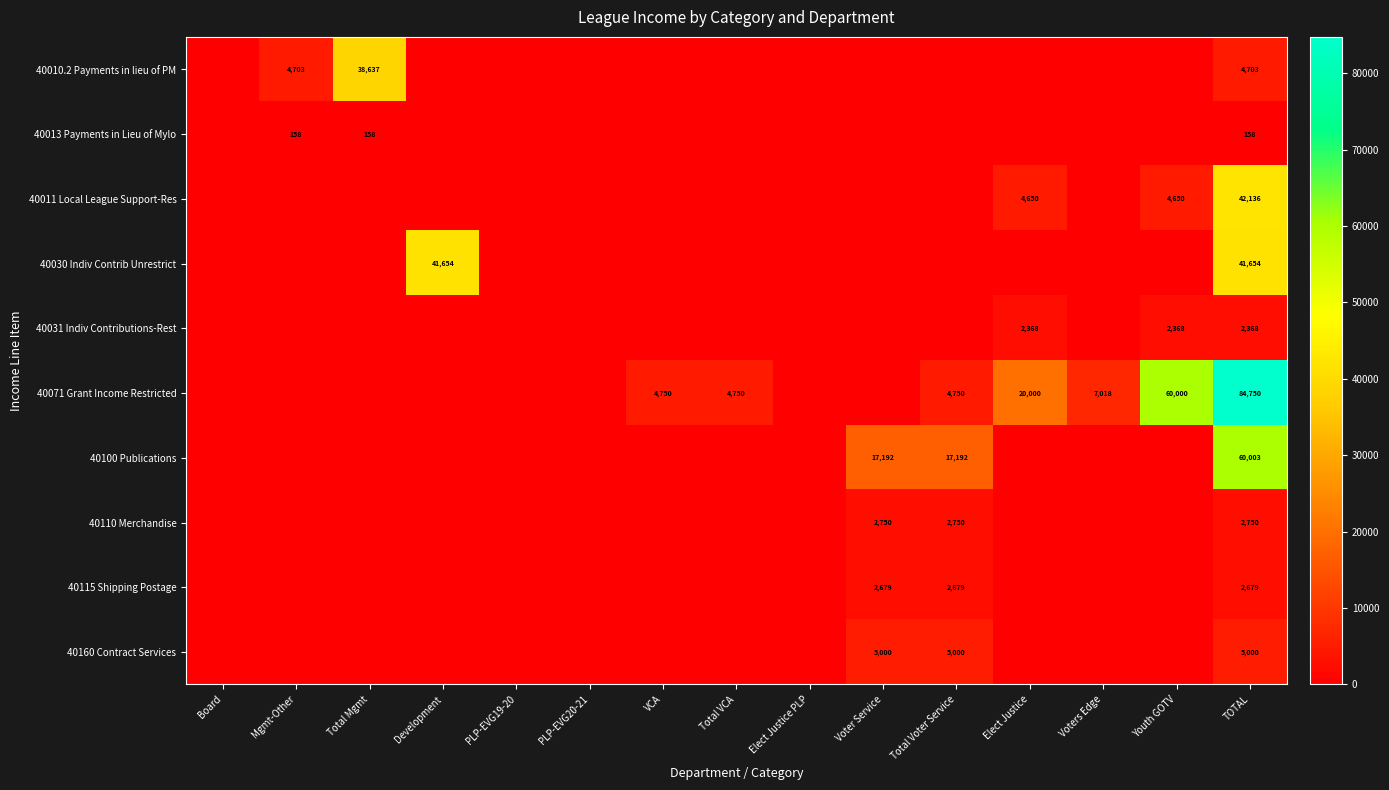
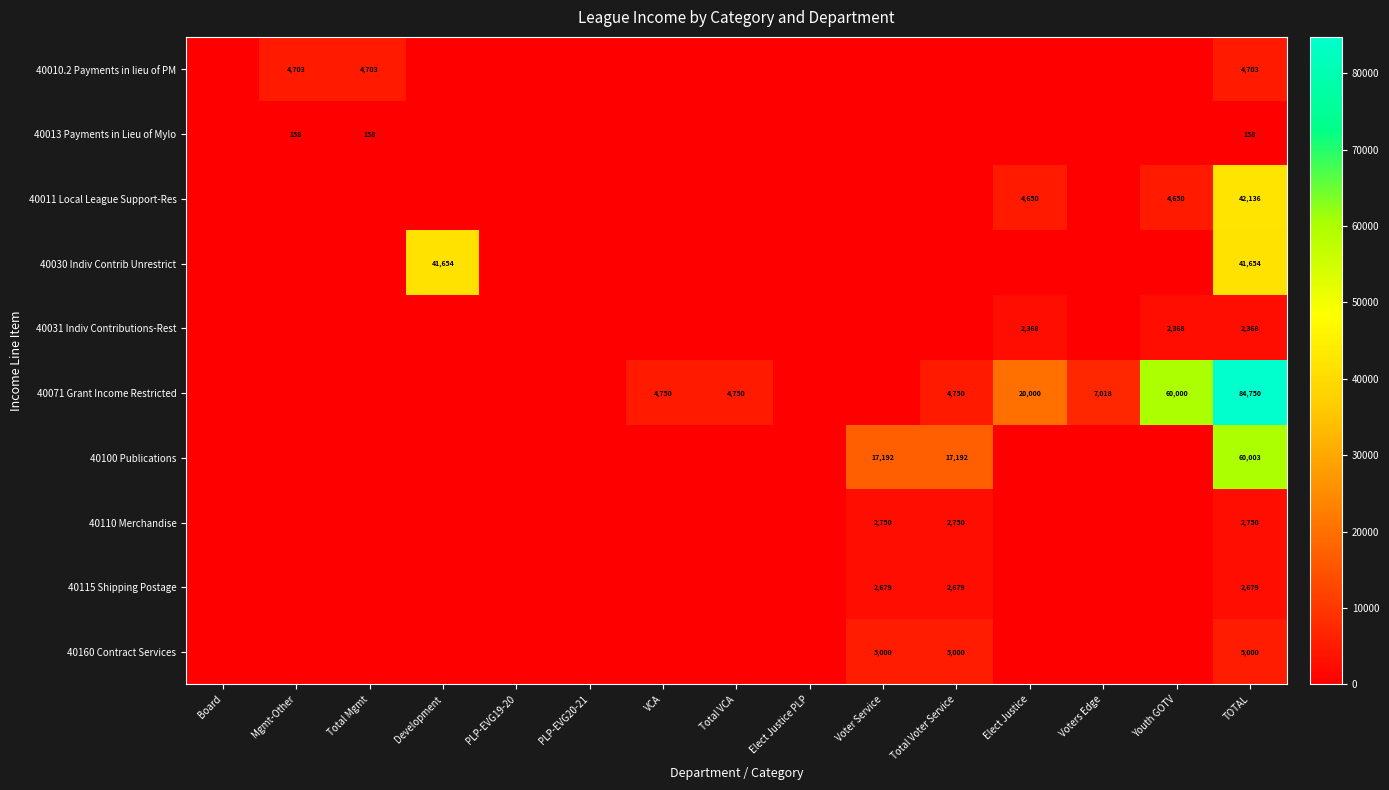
  {
    "40010.2 Payments in lieu of PM": {
      "Mgmt-Other": "4,703",
-     "Total Mgmt": "38,637",
+     "Total Mgmt": "4,703",
      "TOTAL": "4,703"
    },
    "40013 Payments in Lieu of Mylo": {
      "Mgmt-Other": "158",
      "Total Mgmt": "158",
      "TOTAL": "158"
    },
    "40011 Local League Support-Res": {
      "Elect Justice": "4,650",
      "Youth GOTV": "4,650",
      "TOTAL": "42,136"
    },
    "40030 Indiv Contrib Unrestrict": {
      "Development": "41,654",
      "TOTAL": "41,654"
    },
    "40031 Indiv Contributions-Rest": {
      "Elect Justice": "2,368",
      "Youth GOTV": "2,368",
      "TOTAL": "2,368"
    },
    "40071 Grant Income Restricted": {
      "VCA": "4,750",
      "Total VCA": "4,750",
      "Total Voter Service": "4,750",
      "Elect Justice": "20,000",
      "Voters Edge": "7,018",
      "Youth GOTV": "60,000",
      "TOTAL": "84,750"
    },
    "40100 Publications": {
      "Voter Service": "17,192",
      "Total Voter Service": "17,192",
      "TOTAL": "60,003"
    },
    "40110 Merchandise": {
      "Voter Service": "2,750",
      "Total Voter Service": "2,750",
      "TOTAL": "2,750"
    },
    "40115 Shipping Postage": {
      "Voter Service": "2,679",
      "Total Voter Service": "2,679",
      "TOTAL": "2,679"
    },
    "40160 Contract Services": {
      "Voter Service": "5,000",
      "Total Voter Service": "5,000",
      "TOTAL": "5,000"
    }
  }
